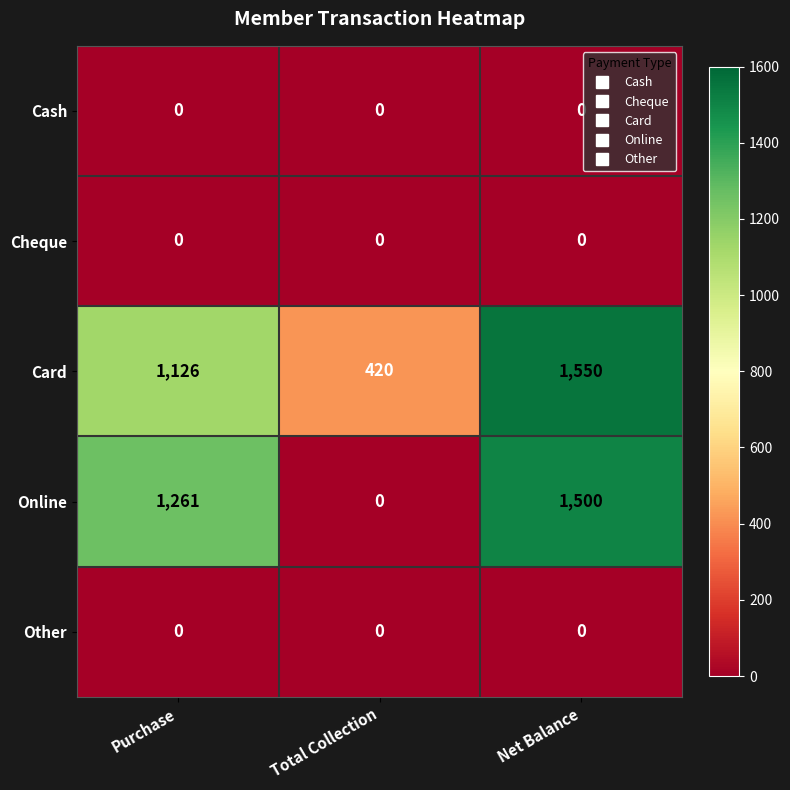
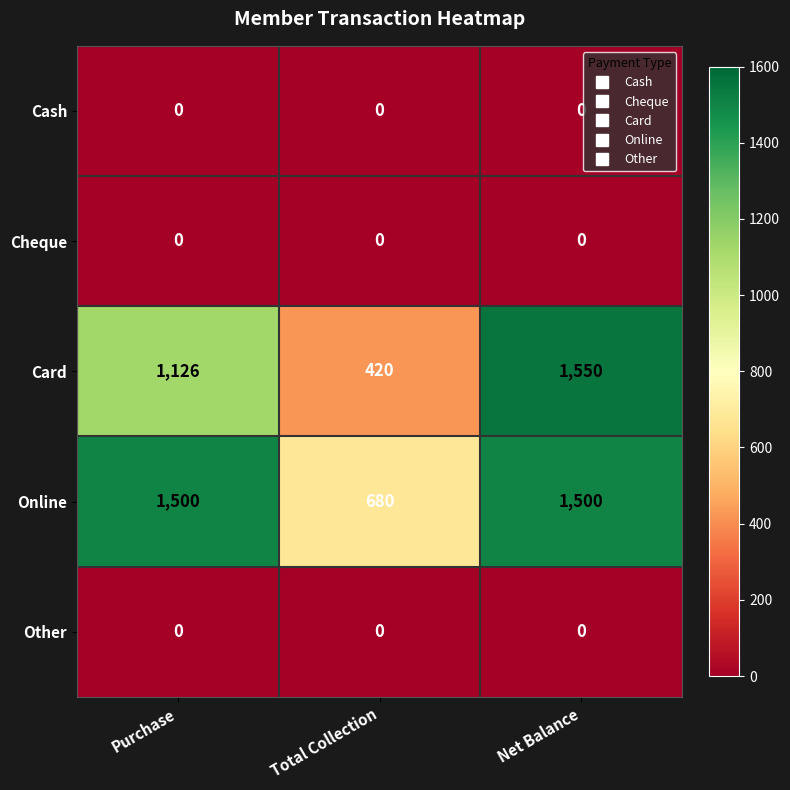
  {
    "Cash": {
      "Purchase": "0",
      "Total Collection": "0"
    },
    "Cheque": {
      "Purchase": "0",
      "Total Collection": "0",
      "Net Balance": "0"
    },
    "Card": {
      "Purchase": "1,126",
      "Total Collection": "420",
      "Net Balance": "1,550"
    },
    "Online": {
-     "Purchase": "1,261",
-     "Total Collection": "0",
+     "Purchase": "1,500",
+     "Total Collection": "680",
      "Net Balance": "1,500"
    },
    "Other": {
      "Purchase": "0",
      "Total Collection": "0",
      "Net Balance": "0"
    }
  }
